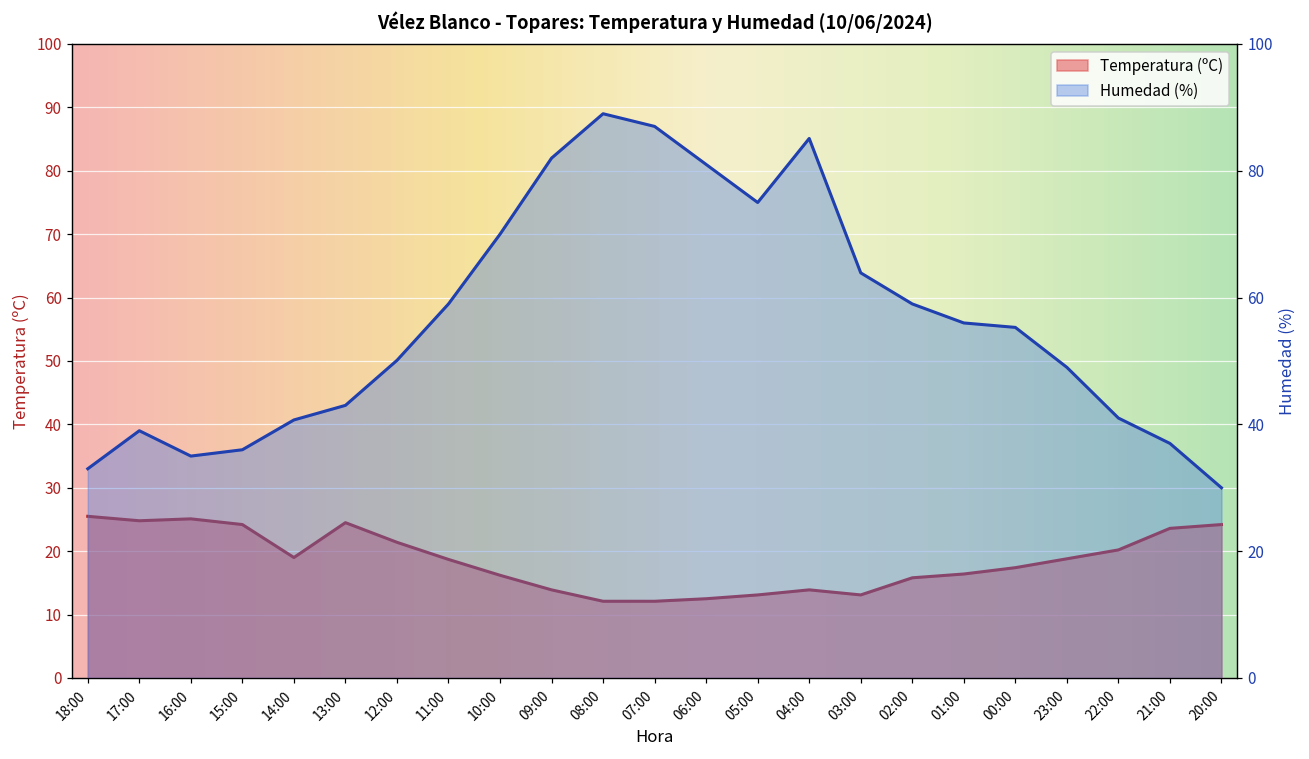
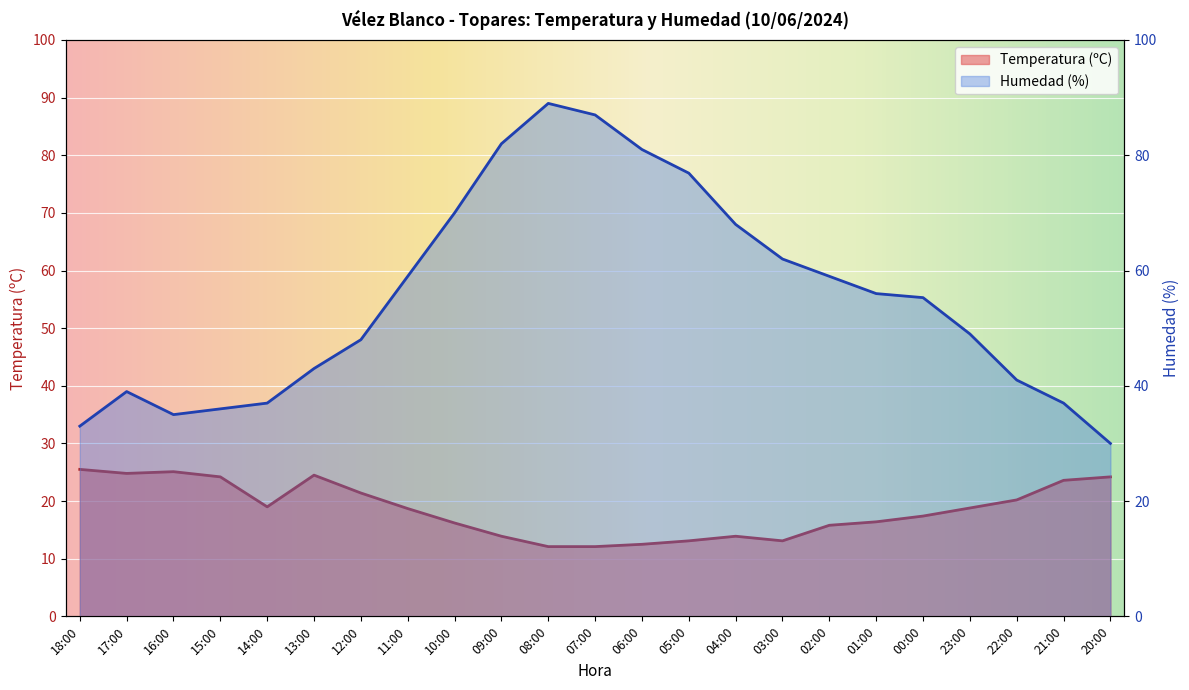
  {
    "Temperatura (ºC)": {
      "18:00": 26,
      "17:00": 25,
      "16:00": 25,
      "15:00": 24,
      "14:00": 19,
      "13:00": 25,
      "12:00": 21,
      "11:00": 19,
      "10:00": 16,
      "09:00": 14,
      "08:00": 12,
      "07:00": 12,
      "06:00": 13,
      "05:00": 13,
      "04:00": 14,
      "03:00": 13,
      "02:00": 16,
      "01:00": 16,
      "00:00": 17,
      "23:00": 19,
      "22:00": 20,
      "21:00": 24,
      "20:00": 24
    },
    "Humedad (%)": {
      "18:00": 33,
      "17:00": 39,
      "16:00": 35,
      "15:00": 36,
-     "14:00": 41,
+     "14:00": 37,
      "13:00": 43,
-     "12:00": 50,
+     "12:00": 48,
      "11:00": 59,
      "10:00": 70,
      "09:00": 82,
      "08:00": 89,
      "07:00": 87,
      "06:00": 81,
-     "05:00": 75,
-     "04:00": 85,
-     "03:00": 64,
+     "05:00": 77,
+     "04:00": 68,
+     "03:00": 62,
      "02:00": 59,
      "01:00": 56,
      "00:00": 55,
      "23:00": 49,
      "22:00": 41,
      "21:00": 37,
      "20:00": 30
    }
  }
